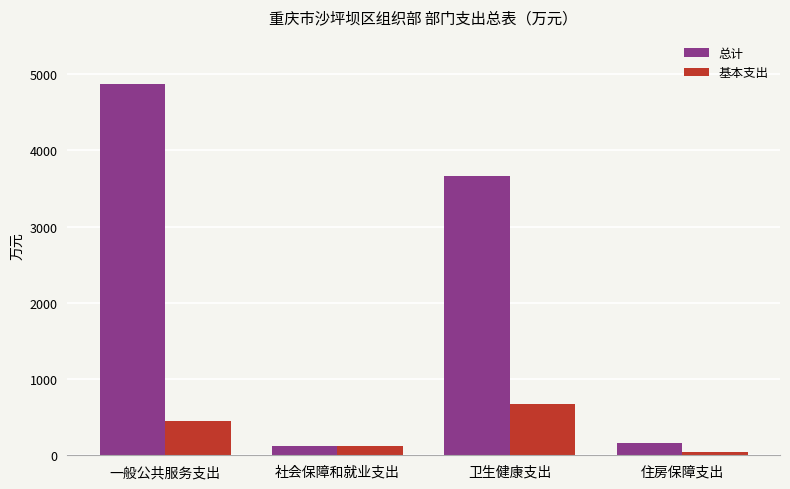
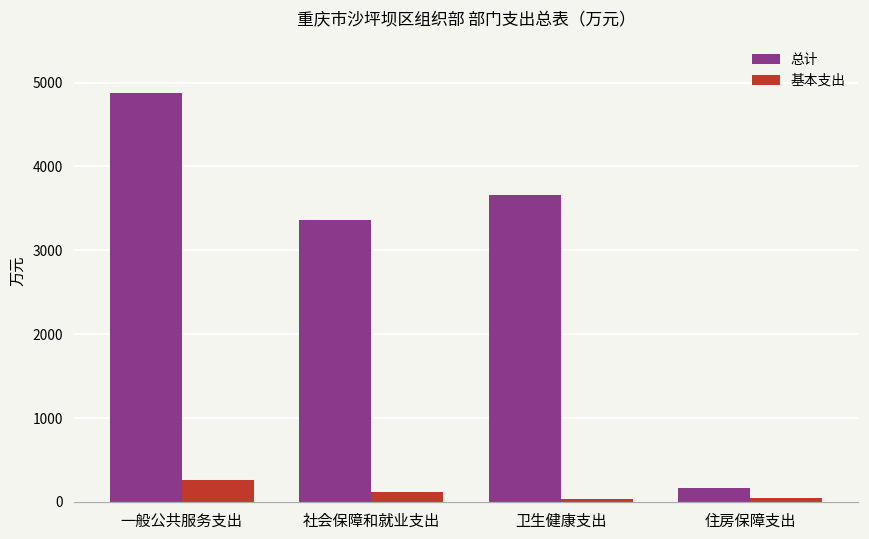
  {
    "总计": {
      "一般公共服务支出": 4900,
-     "社会保障和就业支出": 100,
+     "社会保障和就业支出": 3400,
      "卫生健康支出": 3700,
      "住房保障支出": 200
    },
    "基本支出": {
-     "一般公共服务支出": 400,
+     "一般公共服务支出": 300,
      "社会保障和就业支出": 100,
-     "卫生健康支出": 700,
+     "卫生健康支出": 0,
      "住房保障支出": 0
    }
  }
